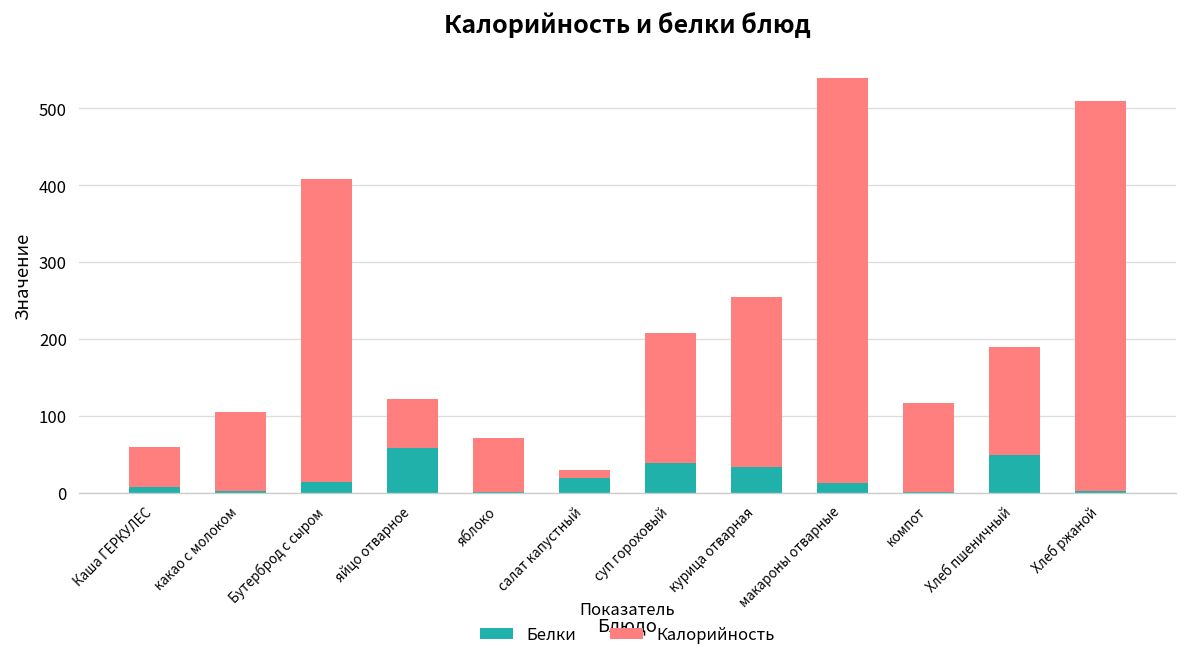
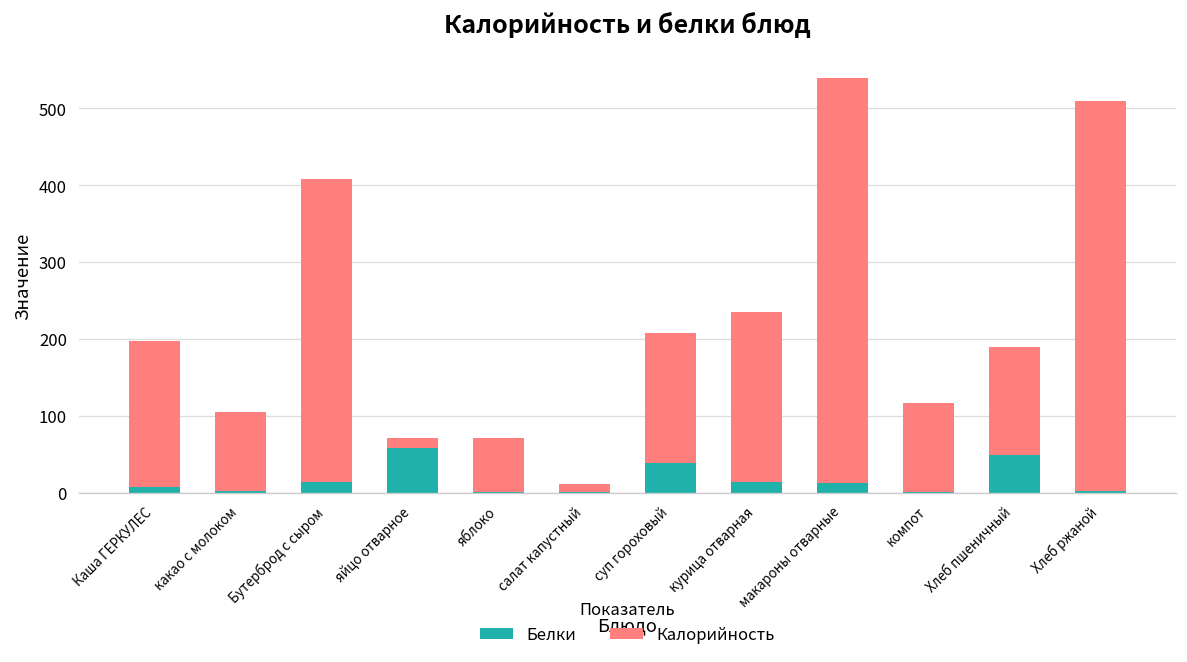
  {
    "Белки": {
      "Каша ГЕРКУЛЕС": 10,
      "Бутерброд с сыром": 10,
      "яйцо отварное": 60,
-     "салат капустный": 20,
+     "салат капустный": 0,
      "суп гороховый": 40,
-     "курица отварная": 30,
+     "курица отварная": 10,
      "макароны отварные": 10,
      "Хлеб пшеничный": 50
    },
    "Калорийность": {
-     "Каша ГЕРКУЛЕС": 50,
+     "Каша ГЕРКУЛЕС": 190,
      "какао с молоком": 100,
      "Бутерброд с сыром": 390,
-     "яйцо отварное": 60,
+     "яйцо отварное": 10,
      "яблоко": 70,
      "салат капустный": 10,
      "суп гороховый": 170,
      "курица отварная": 220,
      "макароны отварные": 530,
      "компот": 120,
      "Хлеб пшеничный": 140,
      "Хлеб ржаной": 510
    }
  }
